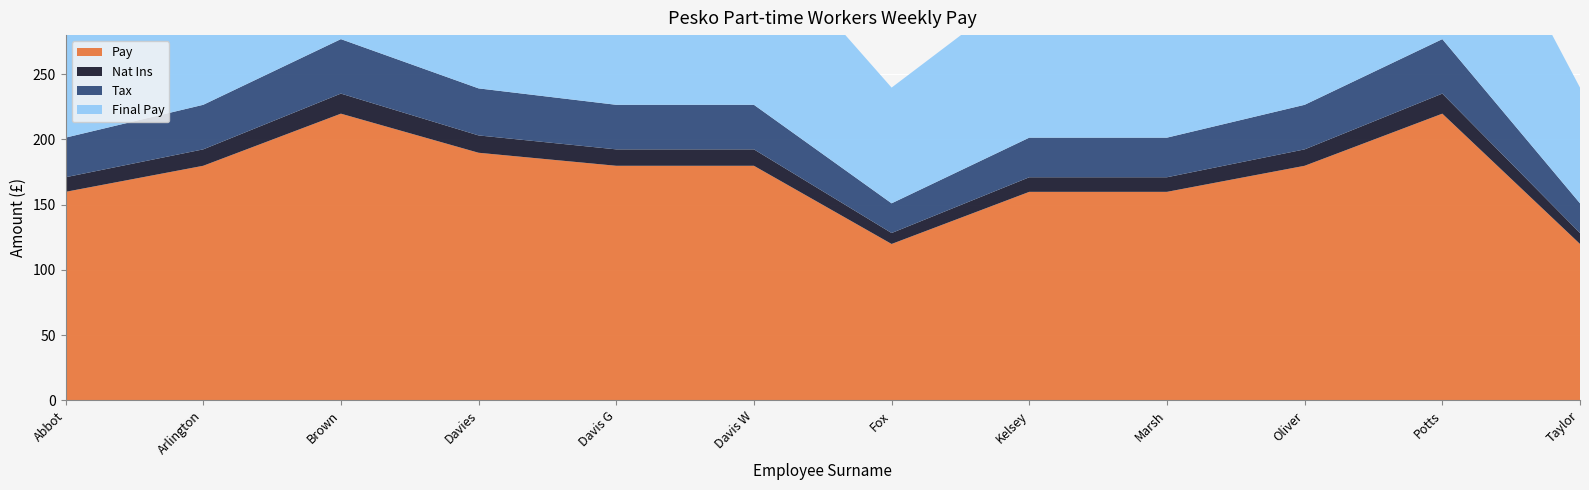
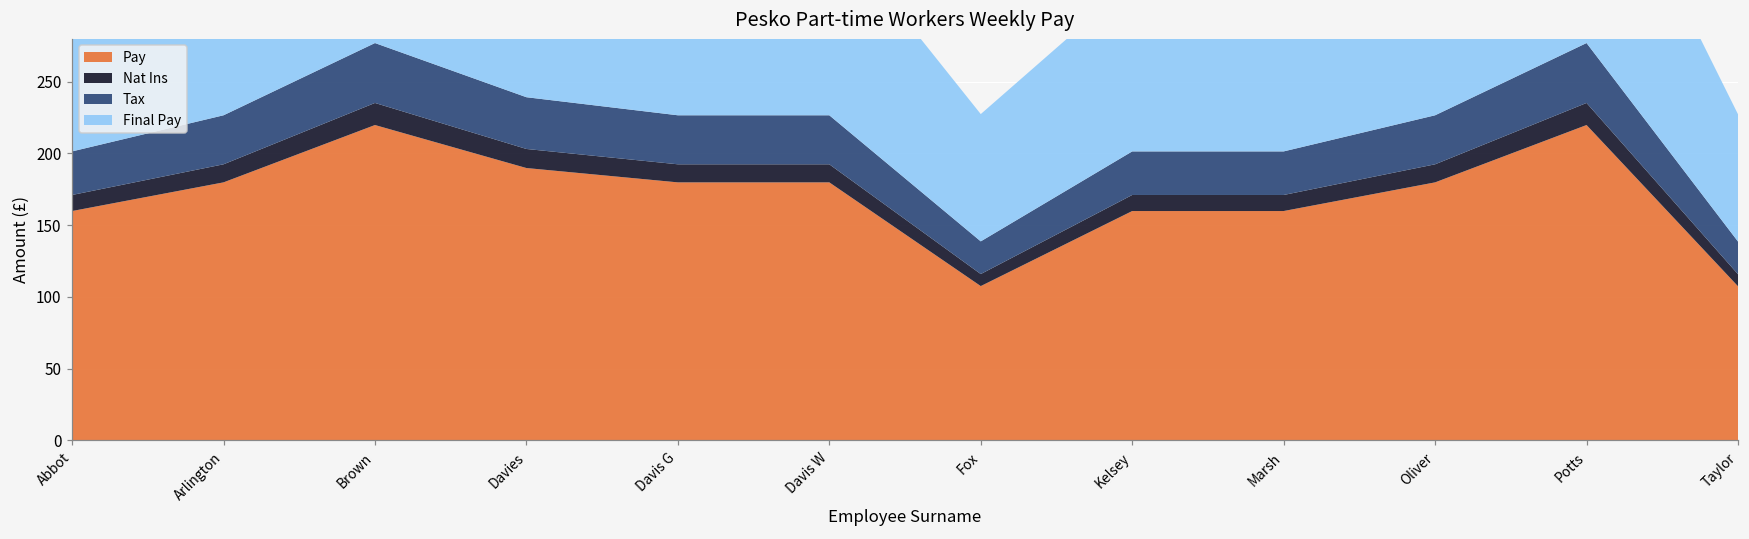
  {
    "Pay": {
      "Abbot": 160,
      "Arlington": 180,
      "Brown": 220,
      "Davies": 190,
      "Davis G": 180,
      "Davis W": 180,
-     "Fox": 120,
+     "Fox": 108,
      "Kelsey": 160,
      "Marsh": 160,
      "Oliver": 180,
      "Potts": 220,
-     "Taylor": 120
+     "Taylor": 107
    },
    "Nat Ins": {
      "Abbot": 11,
      "Arlington": 13,
      "Brown": 15,
      "Davies": 13,
      "Davis G": 13,
      "Davis W": 13,
      "Fox": 8,
      "Kelsey": 11,
      "Marsh": 11,
      "Oliver": 13,
      "Potts": 15,
      "Taylor": 8
    },
    "Tax": {
      "Abbot": 30,
      "Arlington": 34,
      "Brown": 42,
      "Davies": 36,
      "Davis G": 34,
      "Davis W": 34,
      "Fox": 23,
      "Kelsey": 30,
      "Marsh": 30,
      "Oliver": 34,
      "Potts": 42,
      "Taylor": 23
    },
    "Final Pay": {
      "Fox": 89,
      "Taylor": 89
    }
  }
